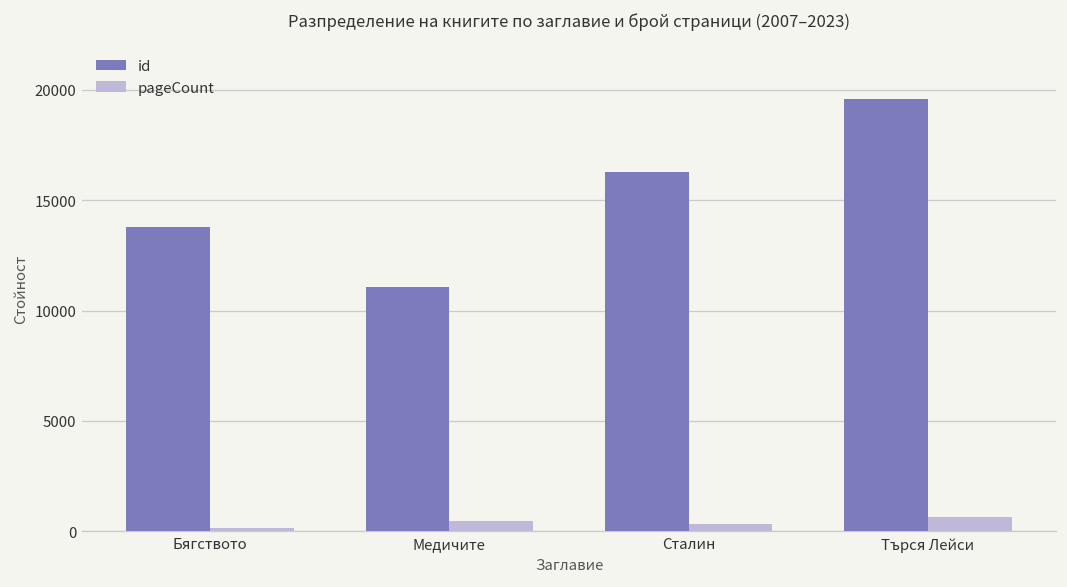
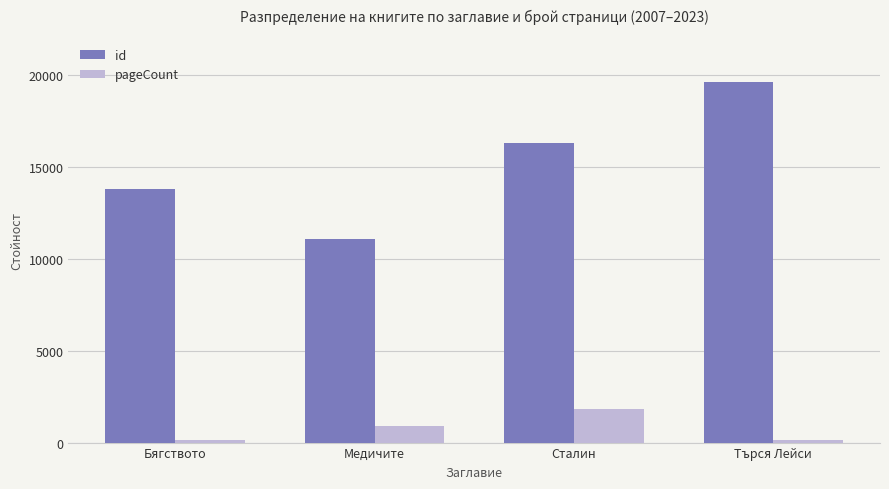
  {
    "id": {
      "Бягството": 13800,
      "Медичите": 11100,
      "Сталин": 16300,
      "Търся Лейси": 19600
    },
    "pageCount": {
      "Бягството": 100,
-     "Медичите": 500,
-     "Сталин": 400,
-     "Търся Лейси": 600
+     "Медичите": 900,
+     "Сталин": 1800,
+     "Търся Лейси": 100
    }
  }
